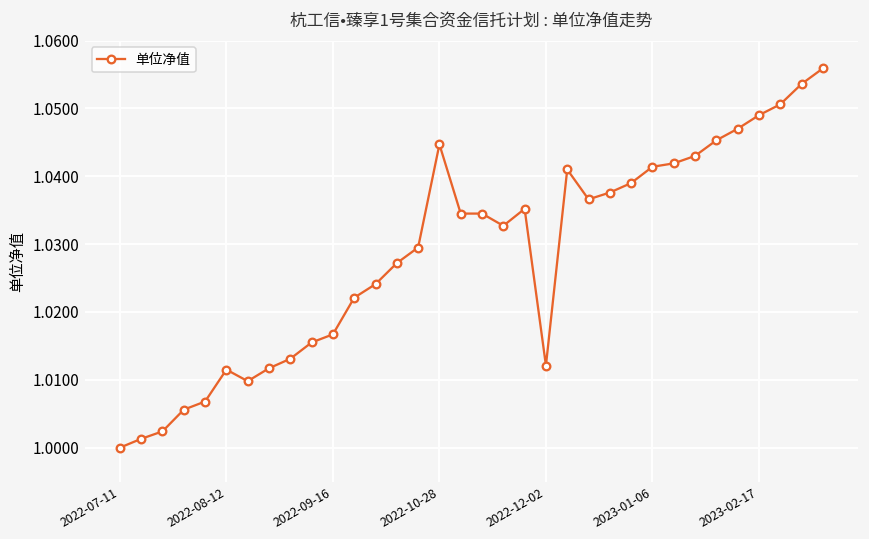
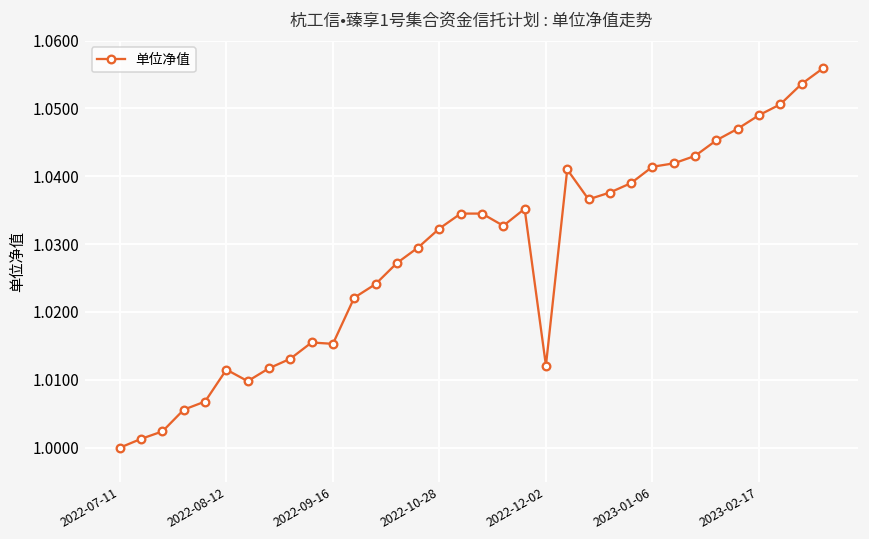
  {
    "2022-07-11": 1.000,
    "2022-08-12": 1.012,
-   "2022-09-16": 1.017,
-   "2022-10-28": 1.045,
+   "2022-09-16": 1.015,
+   "2022-10-28": 1.032,
    "2022-12-02": 1.012,
    "2023-01-06": 1.041,
    "2023-02-17": 1.049
  }
